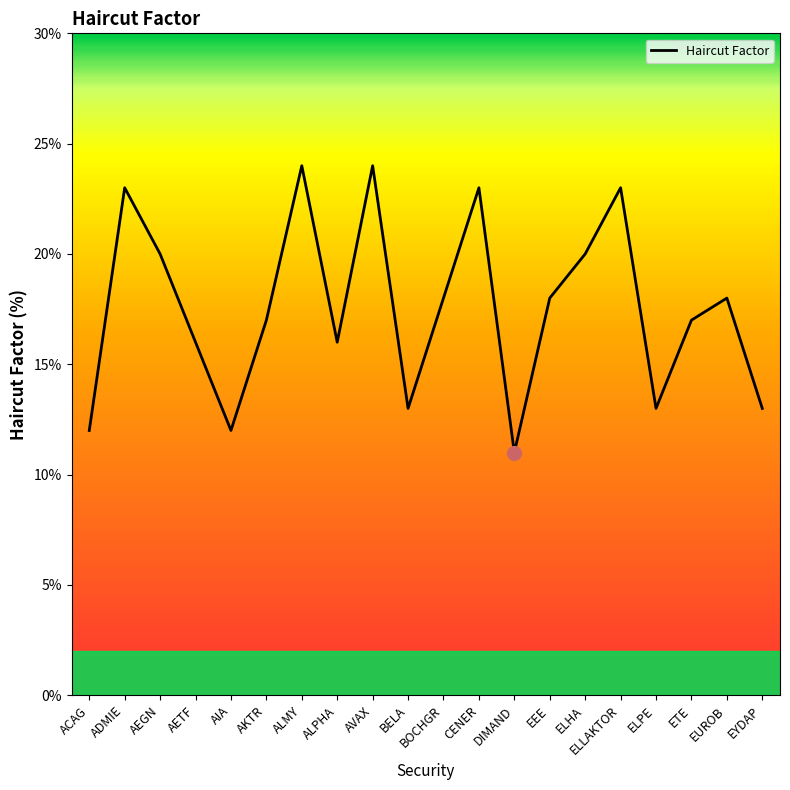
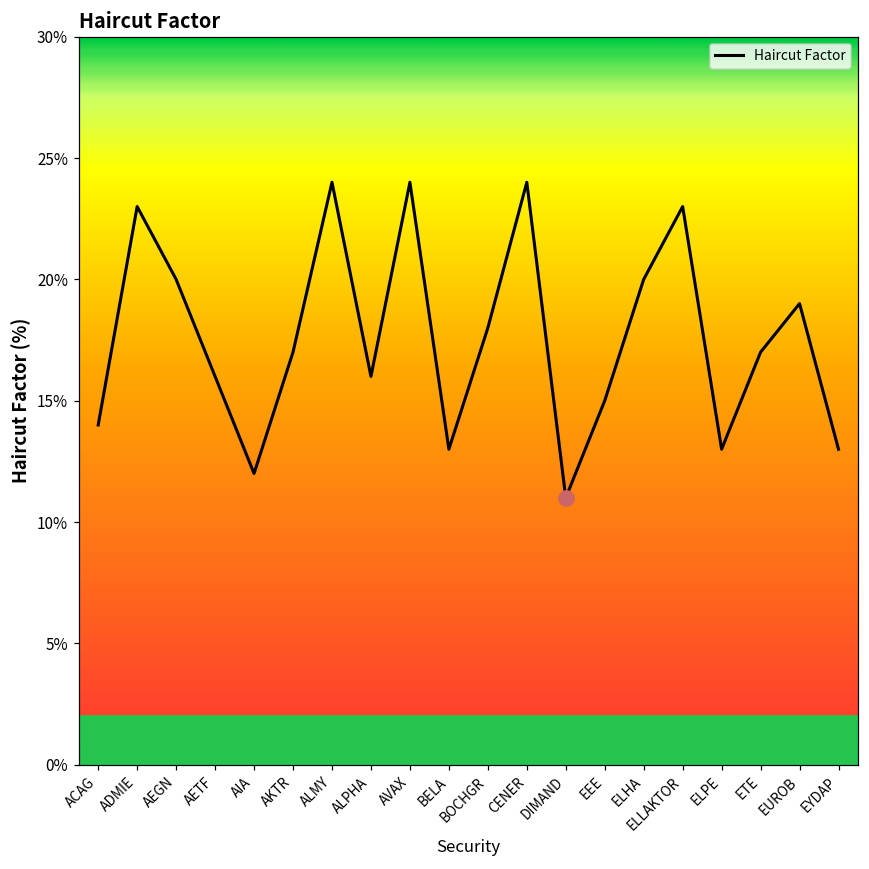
  {
    "Haircut Factor": {
-     "ACAG": "12.0%",
+     "ACAG": "14.0%",
      "ADMIE": "23.0%",
      "AEGN": "20.0%",
      "AETF": "16.0%",
      "AIA": "12.0%",
      "AKTR": "17.0%",
      "ALMY": "24.0%",
      "ALPHA": "16.0%",
      "AVAX": "24.0%",
      "BELA": "13.0%",
      "BOCHGR": "18.0%",
-     "CENER": "23.0%",
-     "EEE": "18.0%",
+     "CENER": "24.0%",
+     "EEE": "15.0%",
      "ELHA": "20.0%",
      "ELLAKTOR": "23.0%",
      "ELPE": "13.0%",
      "ETE": "17.0%",
-     "EUROB": "18.0%",
+     "EUROB": "19.0%",
      "EYDAP": "13.0%"
    }
  }
